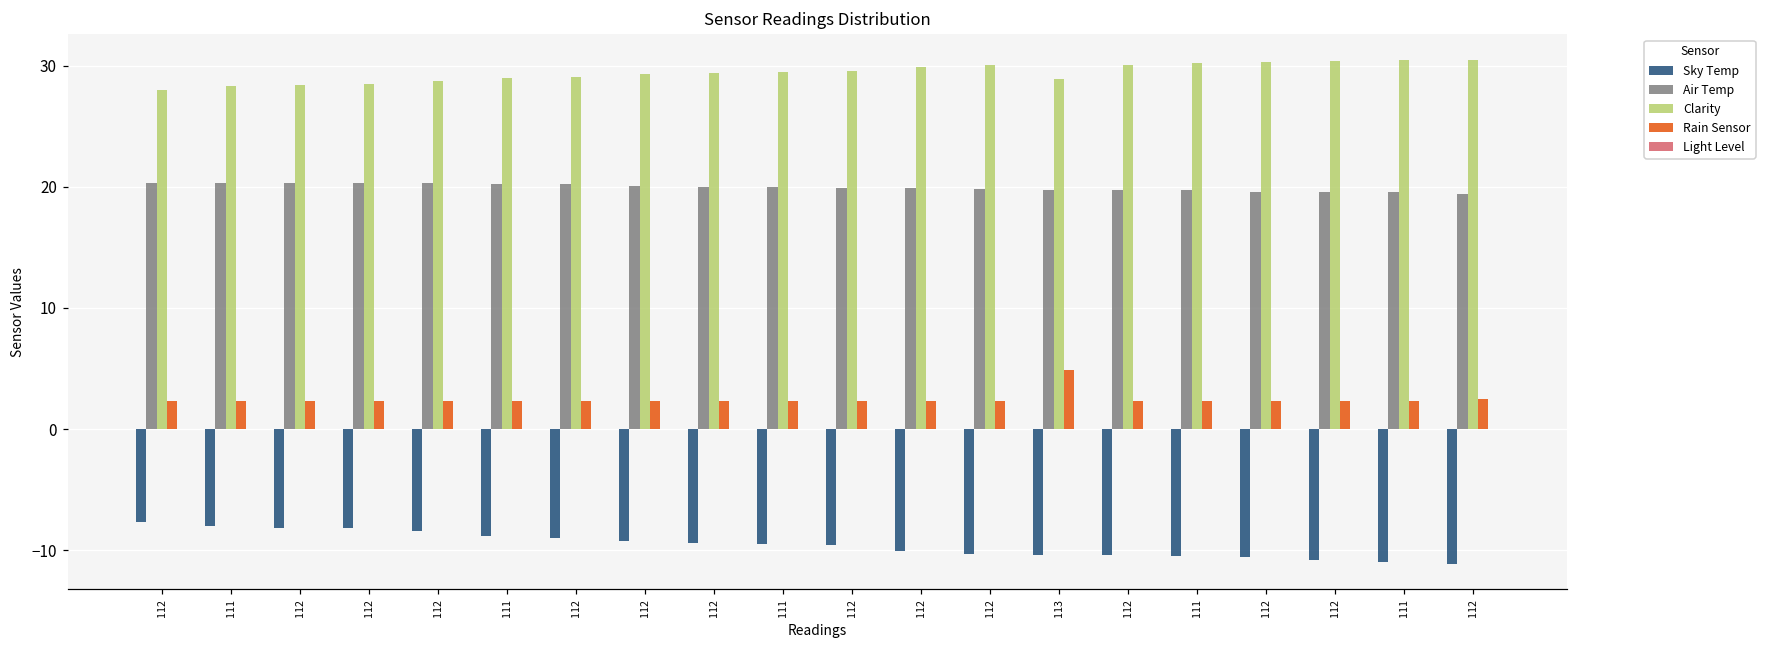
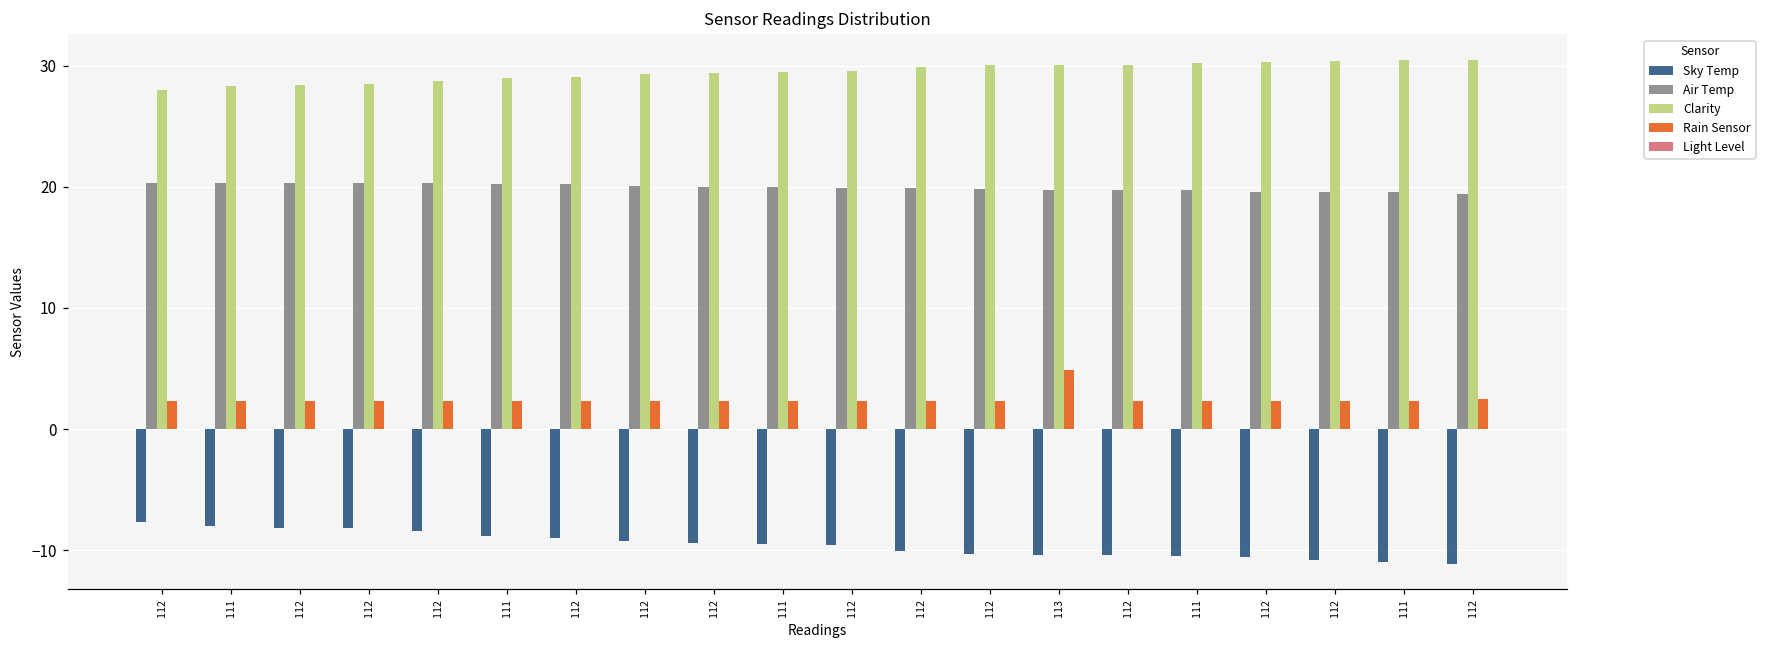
  {
    "Sky Temp": {
      "113": -10.4
    },
    "Air Temp": {
      "113": 19.7
    },
    "Clarity": {
-     "113": 28.9
+     "113": 30.1
    },
    "Rain Sensor": {
      "113": 4.9
    },
    "Light Level": {
      "113": 0.0
    }
  }
